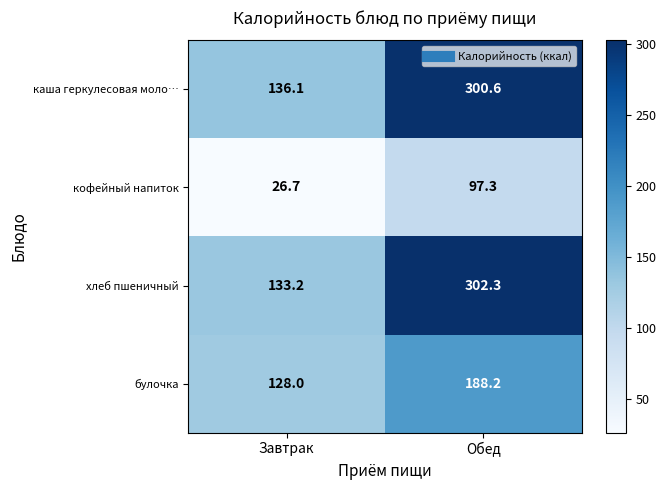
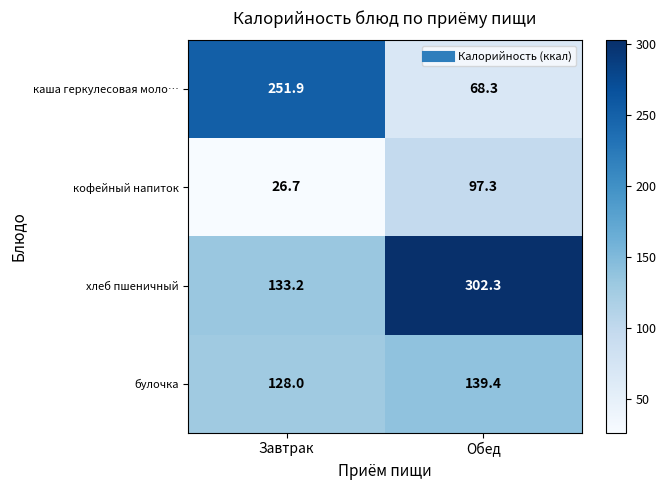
  {
    "каша геркулесовая моло…": {
-     "Завтрак": 136.1,
-     "Обед": 300.6
+     "Завтрак": 251.9,
+     "Обед": 68.3
    },
    "кофейный напиток": {
      "Завтрак": 26.7,
      "Обед": 97.3
    },
    "хлеб пшеничный": {
      "Завтрак": 133.2,
      "Обед": 302.3
    },
    "булочка": {
      "Завтрак": 128.0,
-     "Обед": 188.2
+     "Обед": 139.4
    }
  }
